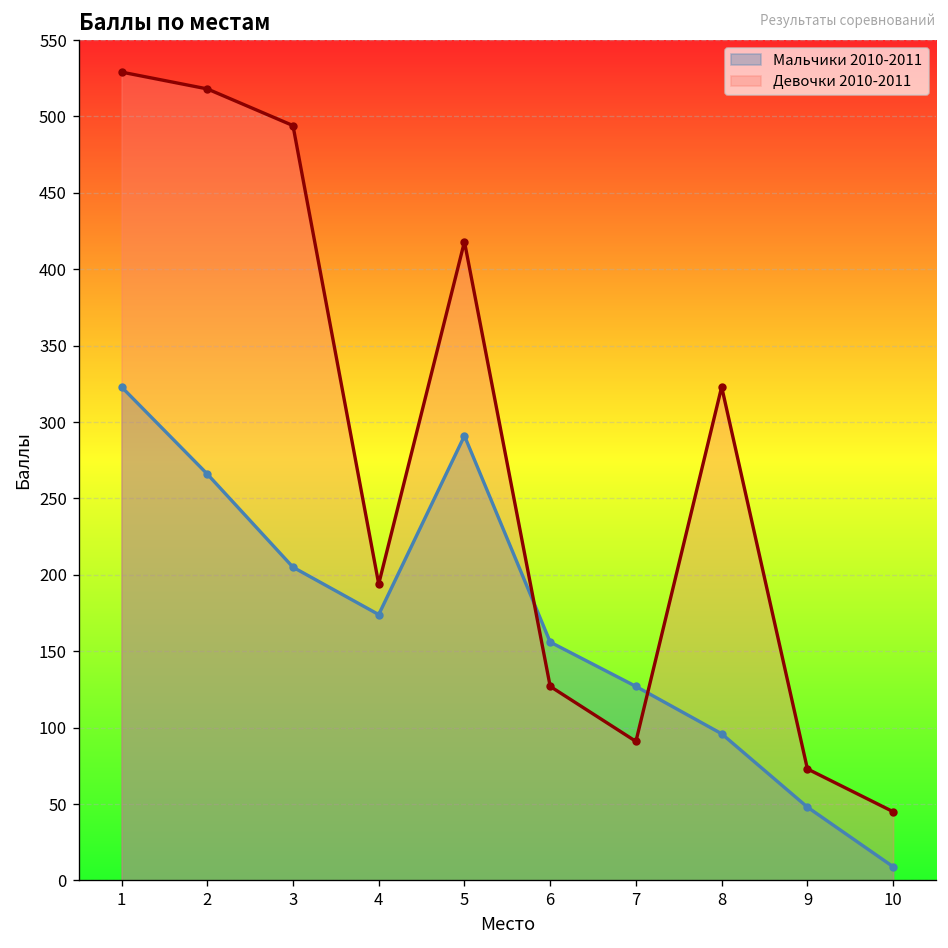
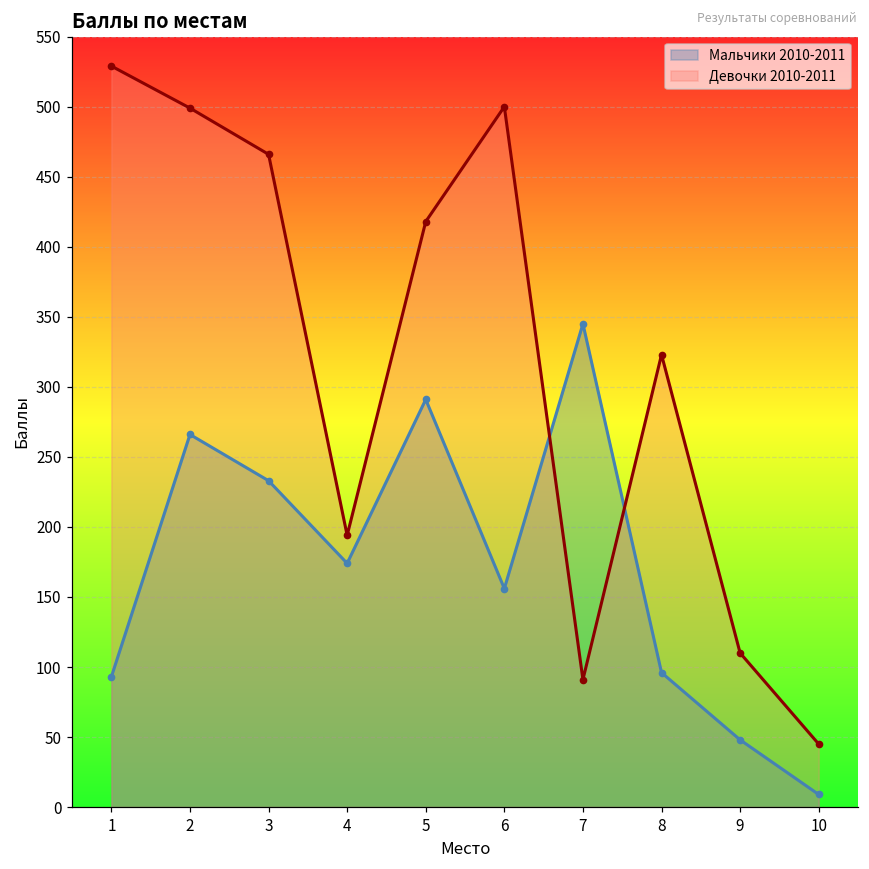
  {
    "Мальчики 2010-2011": {
-     "1": 323,
+     "1": 93,
      "2": 266,
-     "3": 205,
+     "3": 233,
      "4": 174,
      "5": 291,
      "6": 156,
-     "7": 127,
+     "7": 345,
      "8": 96,
      "9": 48,
      "10": 9
    },
    "Девочки 2010-2011": {
      "1": 529,
-     "2": 518,
-     "3": 494,
+     "2": 499,
+     "3": 466,
      "4": 194,
      "5": 418,
-     "6": 127,
+     "6": 500,
      "7": 91,
      "8": 323,
-     "9": 73,
+     "9": 110,
      "10": 45
    }
  }
